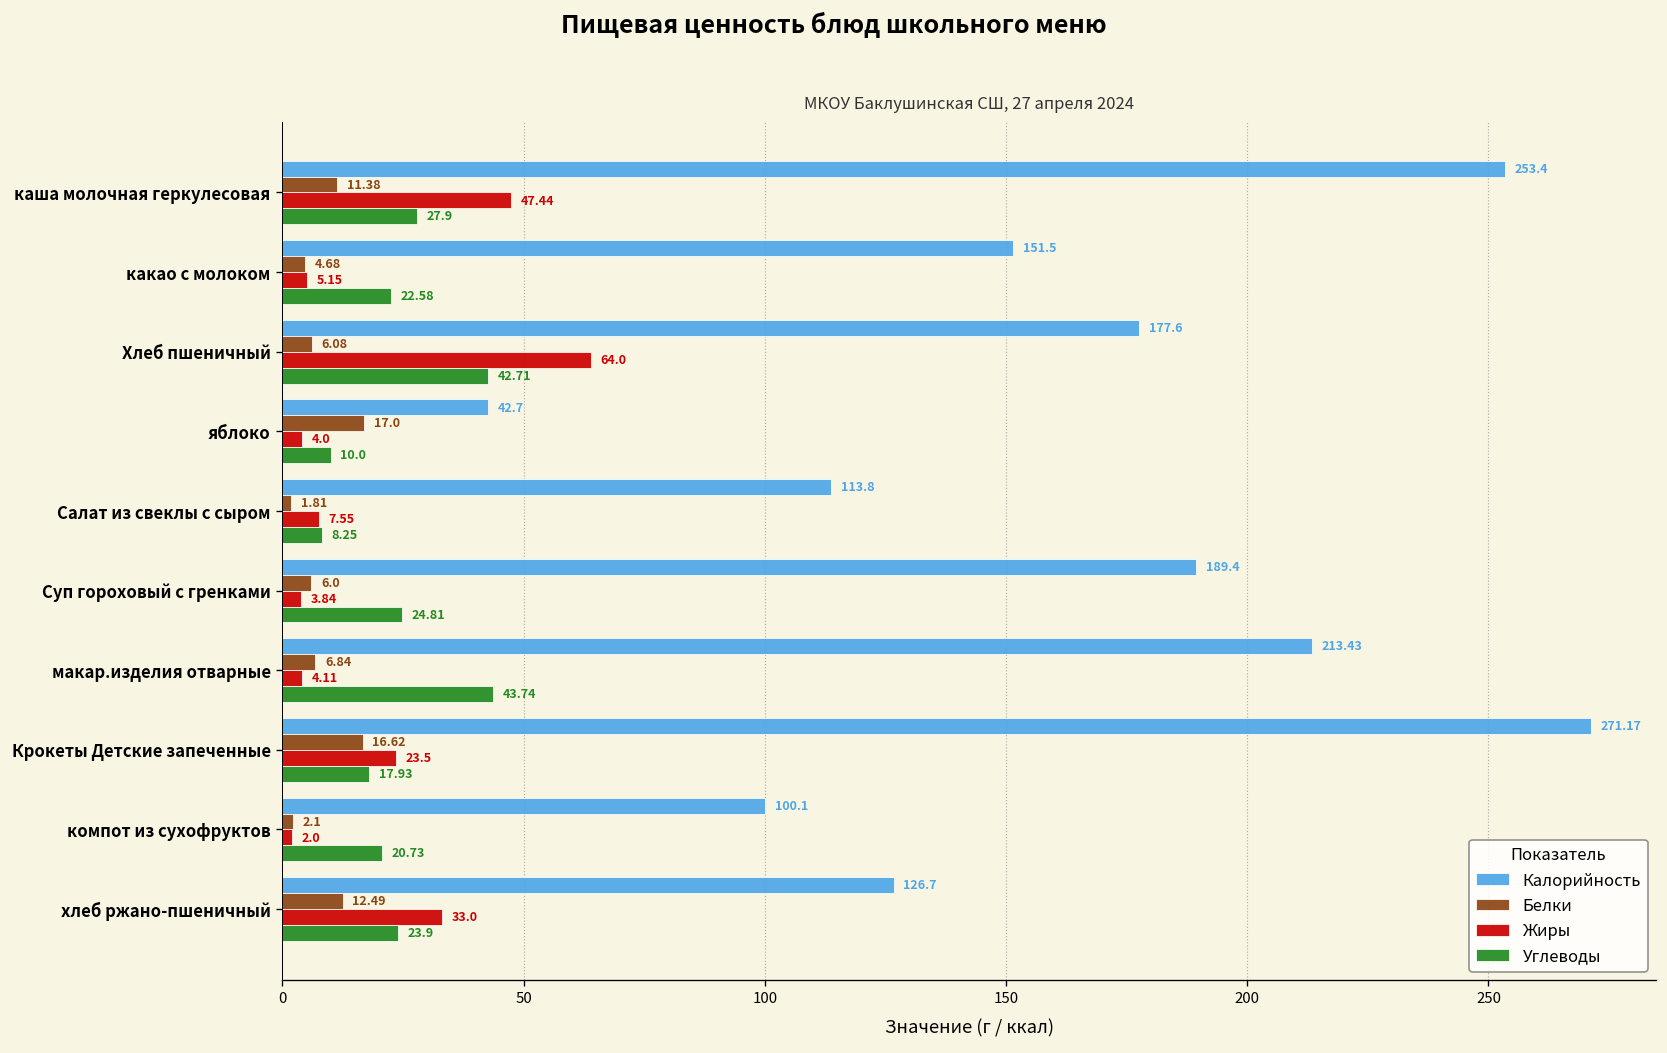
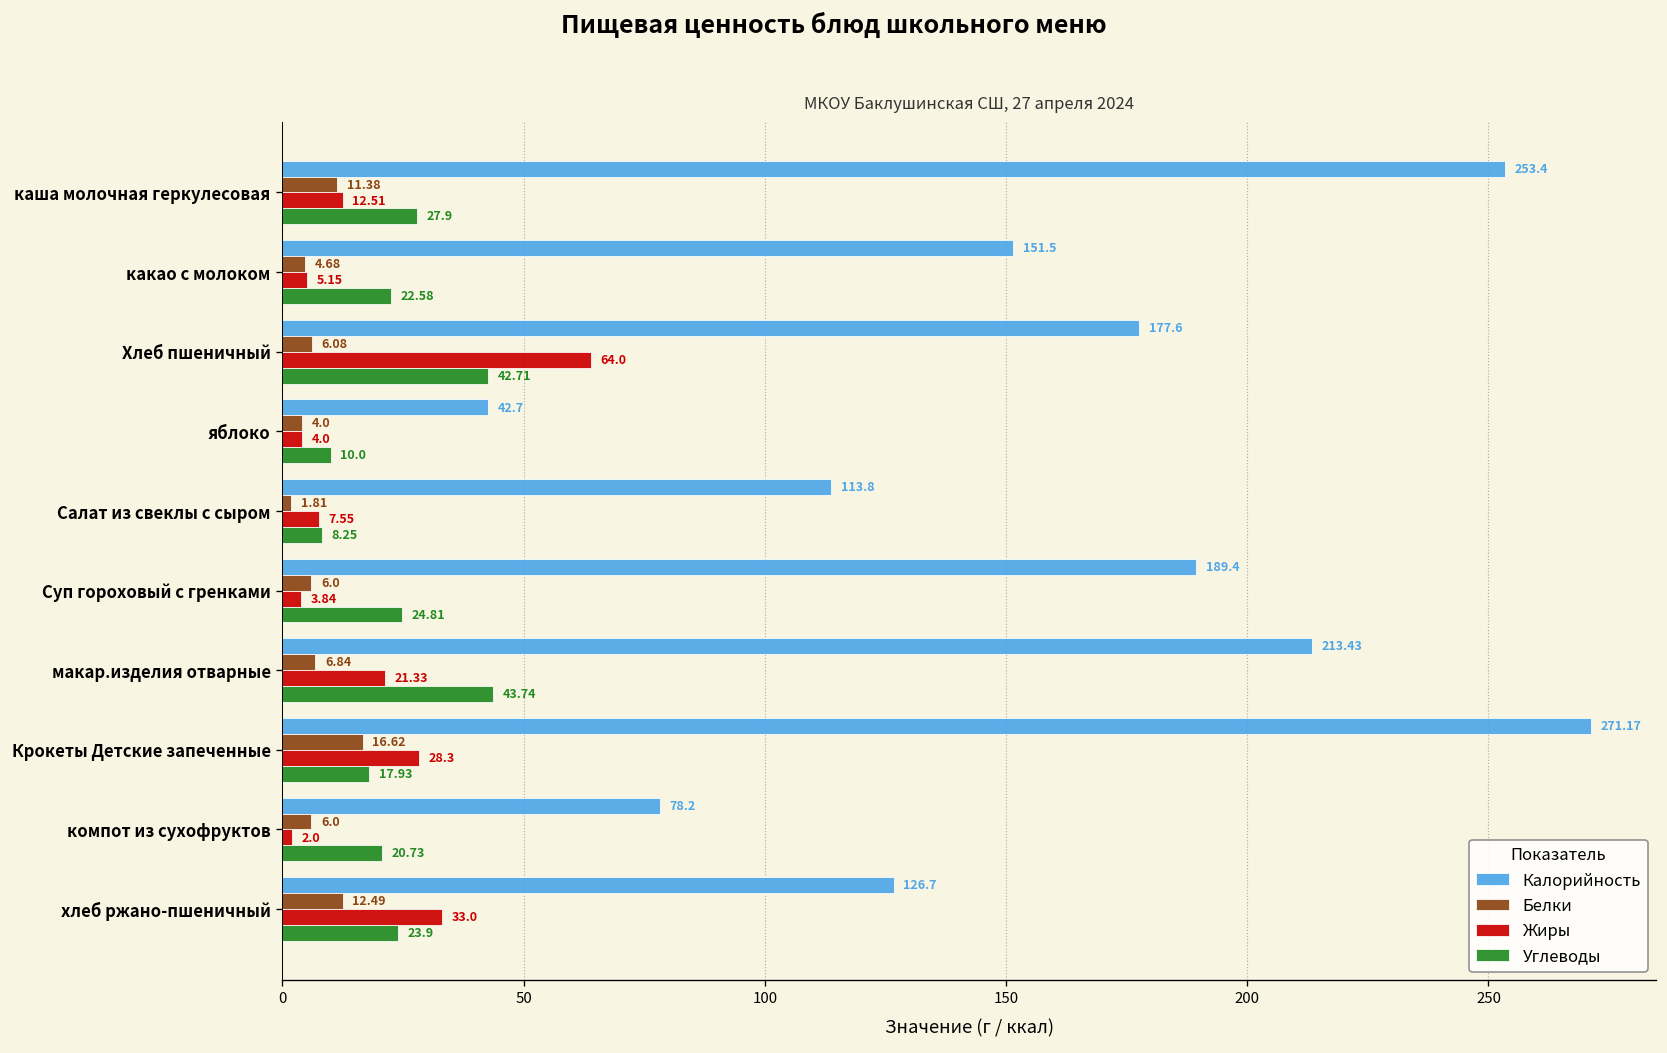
  {
    "Калорийность": {
      "каша молочная геркулесовая": 253.4,
      "какао с молоком": 151.5,
      "Хлеб пшеничный": 177.6,
      "яблоко": 42.7,
      "Салат из свеклы с сыром": 113.8,
      "Суп гороховый с гренками": 189.4,
      "макар.изделия отварные": 213.43,
      "Крокеты Детские запеченные": 271.17,
-     "компот из сухофруктов": 100.1,
+     "компот из сухофруктов": 78.2,
      "хлеб ржано-пшеничный": 126.7
    },
    "Белки": {
      "каша молочная геркулесовая": 11.38,
      "какао с молоком": 4.68,
      "Хлеб пшеничный": 6.08,
-     "яблоко": 17.0,
+     "яблоко": 4.0,
      "Салат из свеклы с сыром": 1.81,
      "Суп гороховый с гренками": 6.0,
      "макар.изделия отварные": 6.84,
      "Крокеты Детские запеченные": 16.62,
-     "компот из сухофруктов": 2.1,
+     "компот из сухофруктов": 6.0,
      "хлеб ржано-пшеничный": 12.49
    },
    "Жиры": {
-     "каша молочная геркулесовая": 47.44,
+     "каша молочная геркулесовая": 12.51,
      "какао с молоком": 5.15,
      "Хлеб пшеничный": 64.0,
      "яблоко": 4.0,
      "Салат из свеклы с сыром": 7.55,
      "Суп гороховый с гренками": 3.84,
-     "макар.изделия отварные": 4.11,
-     "Крокеты Детские запеченные": 23.5,
+     "макар.изделия отварные": 21.33,
+     "Крокеты Детские запеченные": 28.3,
      "компот из сухофруктов": 2.0,
      "хлеб ржано-пшеничный": 33.0
    },
    "Углеводы": {
      "каша молочная геркулесовая": 27.9,
      "какао с молоком": 22.58,
      "Хлеб пшеничный": 42.71,
      "яблоко": 10.0,
      "Салат из свеклы с сыром": 8.25,
      "Суп гороховый с гренками": 24.81,
      "макар.изделия отварные": 43.74,
      "Крокеты Детские запеченные": 17.93,
      "компот из сухофруктов": 20.73,
      "хлеб ржано-пшеничный": 23.9
    }
  }
